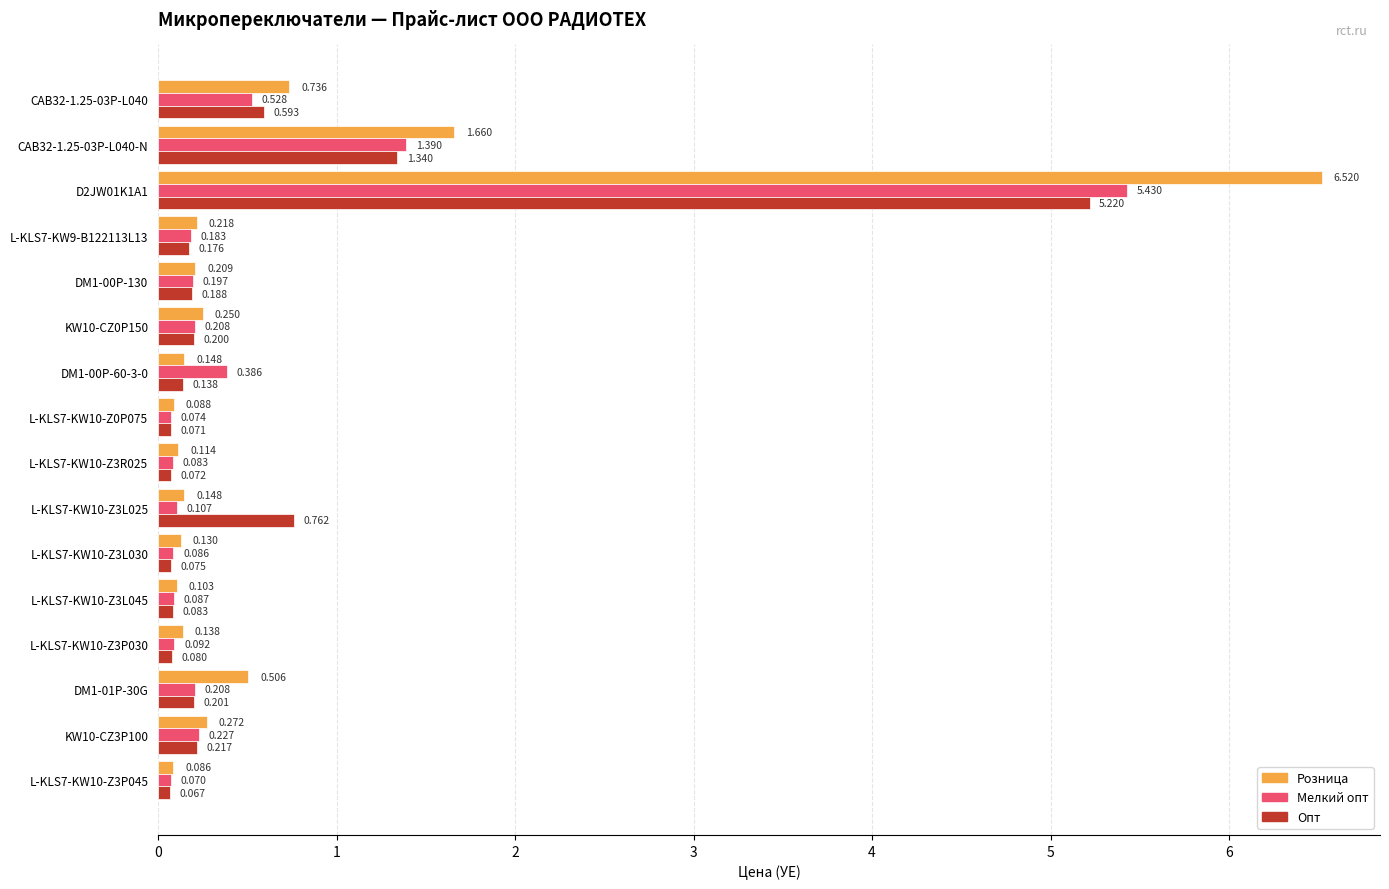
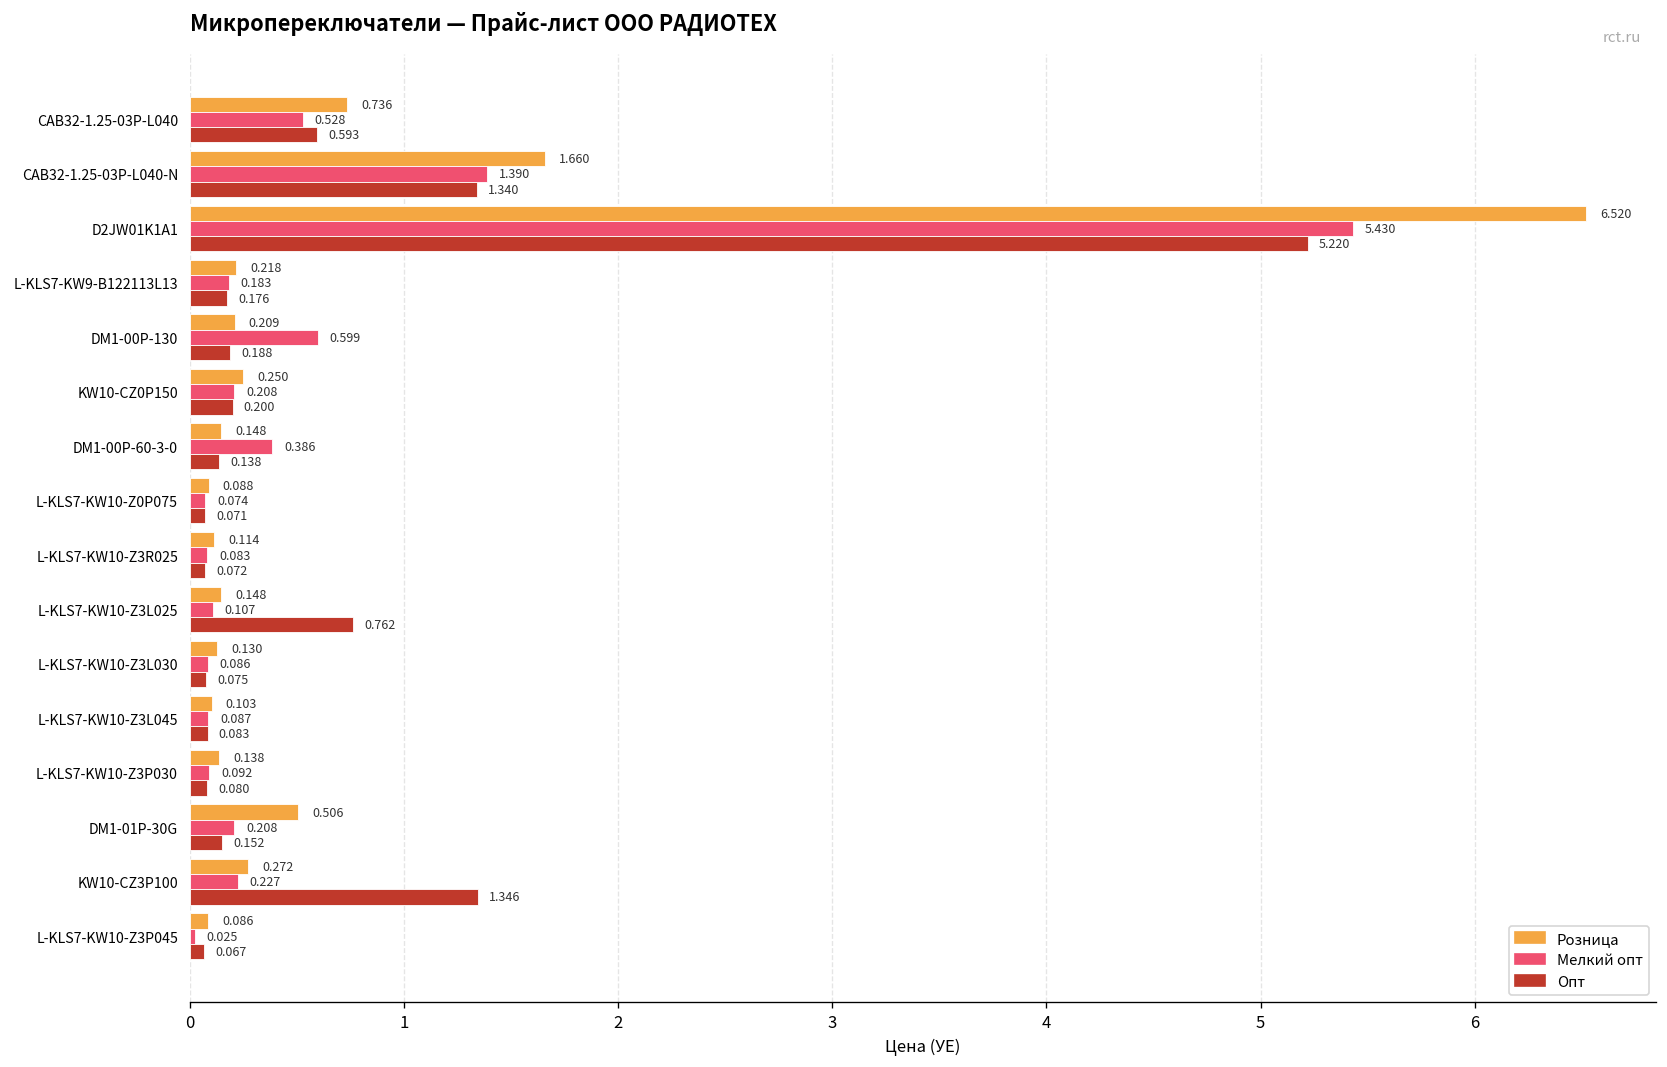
  {
    "Розница": {
      "CAB32-1.25-03P-L040": 0.736,
      "CAB32-1.25-03P-L040-N": 1.660,
      "D2JW01K1A1": 6.520,
      "L-KLS7-KW9-B122113L13": 0.218,
      "DM1-00P-130": 0.209,
      "KW10-CZ0P150": 0.250,
      "DM1-00P-60-3-0": 0.148,
      "L-KLS7-KW10-Z0P075": 0.088,
      "L-KLS7-KW10-Z3R025": 0.114,
      "L-KLS7-KW10-Z3L025": 0.148,
      "L-KLS7-KW10-Z3L030": 0.130,
      "L-KLS7-KW10-Z3L045": 0.103,
      "L-KLS7-KW10-Z3P030": 0.138,
      "DM1-01P-30G": 0.506,
      "KW10-CZ3P100": 0.272,
      "L-KLS7-KW10-Z3P045": 0.086
    },
    "Мелкий опт": {
      "CAB32-1.25-03P-L040": 0.528,
      "CAB32-1.25-03P-L040-N": 1.390,
      "D2JW01K1A1": 5.430,
      "L-KLS7-KW9-B122113L13": 0.183,
-     "DM1-00P-130": 0.197,
+     "DM1-00P-130": 0.599,
      "KW10-CZ0P150": 0.208,
      "DM1-00P-60-3-0": 0.386,
      "L-KLS7-KW10-Z0P075": 0.074,
      "L-KLS7-KW10-Z3R025": 0.083,
      "L-KLS7-KW10-Z3L025": 0.107,
      "L-KLS7-KW10-Z3L030": 0.086,
      "L-KLS7-KW10-Z3L045": 0.087,
      "L-KLS7-KW10-Z3P030": 0.092,
      "DM1-01P-30G": 0.208,
      "KW10-CZ3P100": 0.227,
-     "L-KLS7-KW10-Z3P045": 0.070
+     "L-KLS7-KW10-Z3P045": 0.025
    },
    "Опт": {
      "CAB32-1.25-03P-L040": 0.593,
      "CAB32-1.25-03P-L040-N": 1.340,
      "D2JW01K1A1": 5.220,
      "L-KLS7-KW9-B122113L13": 0.176,
      "DM1-00P-130": 0.188,
      "KW10-CZ0P150": 0.200,
      "DM1-00P-60-3-0": 0.138,
      "L-KLS7-KW10-Z0P075": 0.071,
      "L-KLS7-KW10-Z3R025": 0.072,
      "L-KLS7-KW10-Z3L025": 0.762,
      "L-KLS7-KW10-Z3L030": 0.075,
      "L-KLS7-KW10-Z3L045": 0.083,
      "L-KLS7-KW10-Z3P030": 0.080,
-     "DM1-01P-30G": 0.201,
-     "KW10-CZ3P100": 0.217,
+     "DM1-01P-30G": 0.152,
+     "KW10-CZ3P100": 1.346,
      "L-KLS7-KW10-Z3P045": 0.067
    }
  }
